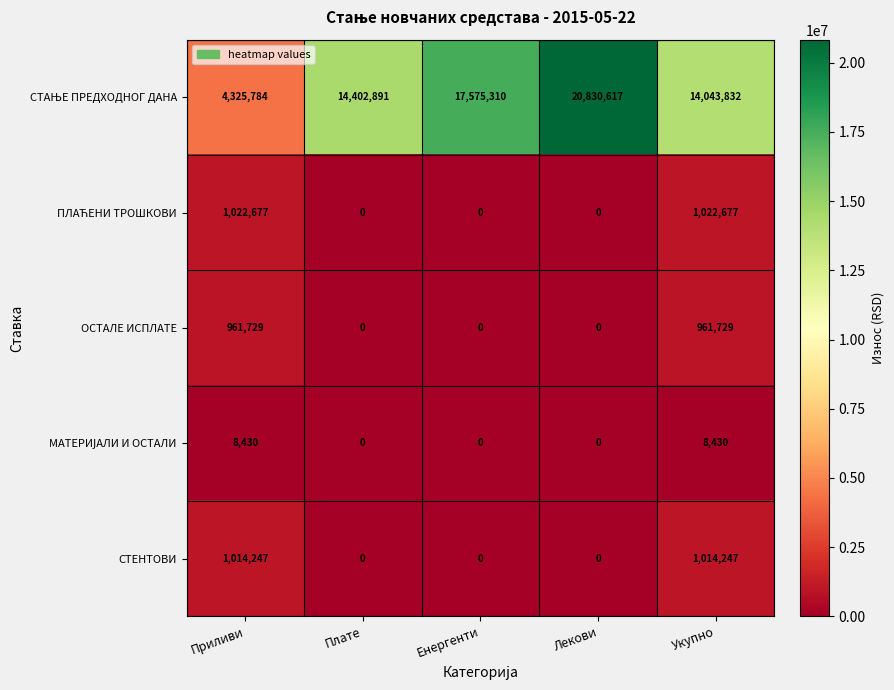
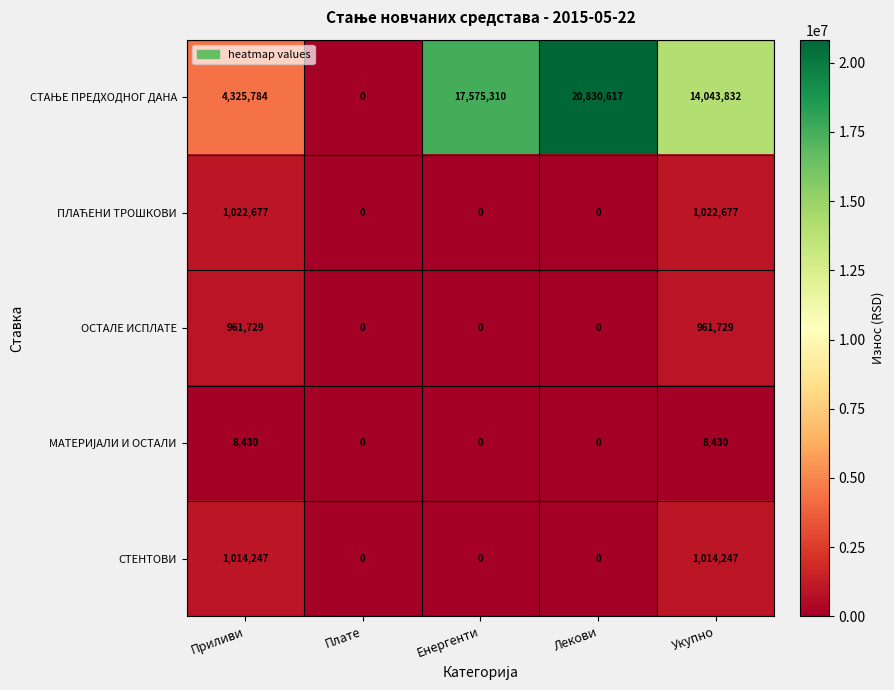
  {
    "СТАЊЕ ПРЕДХОДНОГ ДАНА": {
      "Приливи": "4,325,784",
-     "Плате": "14,402,891",
+     "Плате": "0",
      "Енергенти": "17,575,310",
      "Лекови": "20,830,617",
      "Укупно": "14,043,832"
    },
    "ПЛАЋЕНИ ТРОШКОВИ": {
      "Приливи": "1,022,677",
      "Плате": "0",
      "Енергенти": "0",
      "Лекови": "0",
      "Укупно": "1,022,677"
    },
    "ОСТАЛЕ ИСПЛАТЕ": {
      "Приливи": "961,729",
      "Плате": "0",
      "Енергенти": "0",
      "Лекови": "0",
      "Укупно": "961,729"
    },
    "МАТЕРИЈАЛИ И ОСТАЛИ": {
      "Приливи": "8,430",
      "Плате": "0",
      "Енергенти": "0",
      "Лекови": "0",
      "Укупно": "8,430"
    },
    "СТЕНТОВИ": {
      "Приливи": "1,014,247",
      "Плате": "0",
      "Енергенти": "0",
      "Лекови": "0",
      "Укупно": "1,014,247"
    }
  }
